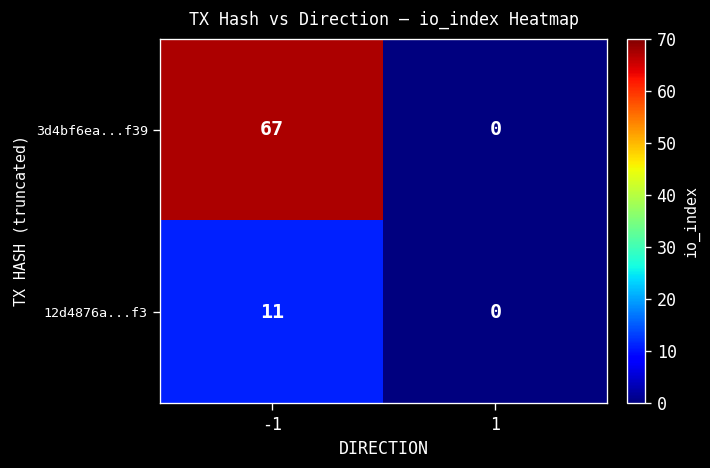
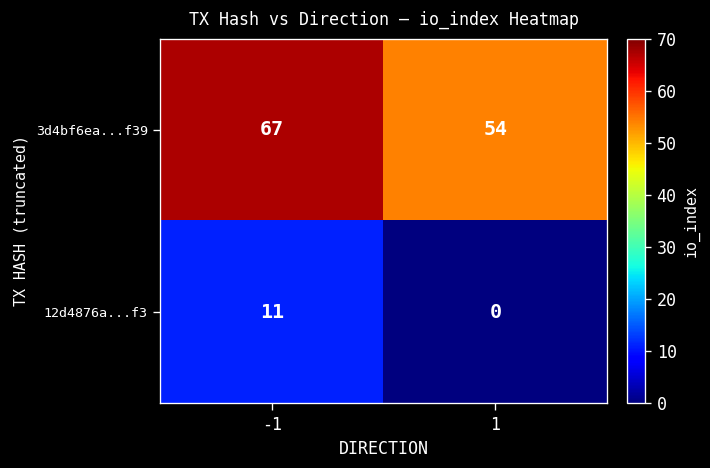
  {
    "3d4bf6ea...f39": {
      "-1": 67,
-     "1": 0
+     "1": 54
    },
    "12d4876a...f3": {
      "-1": 11,
      "1": 0
    }
  }
